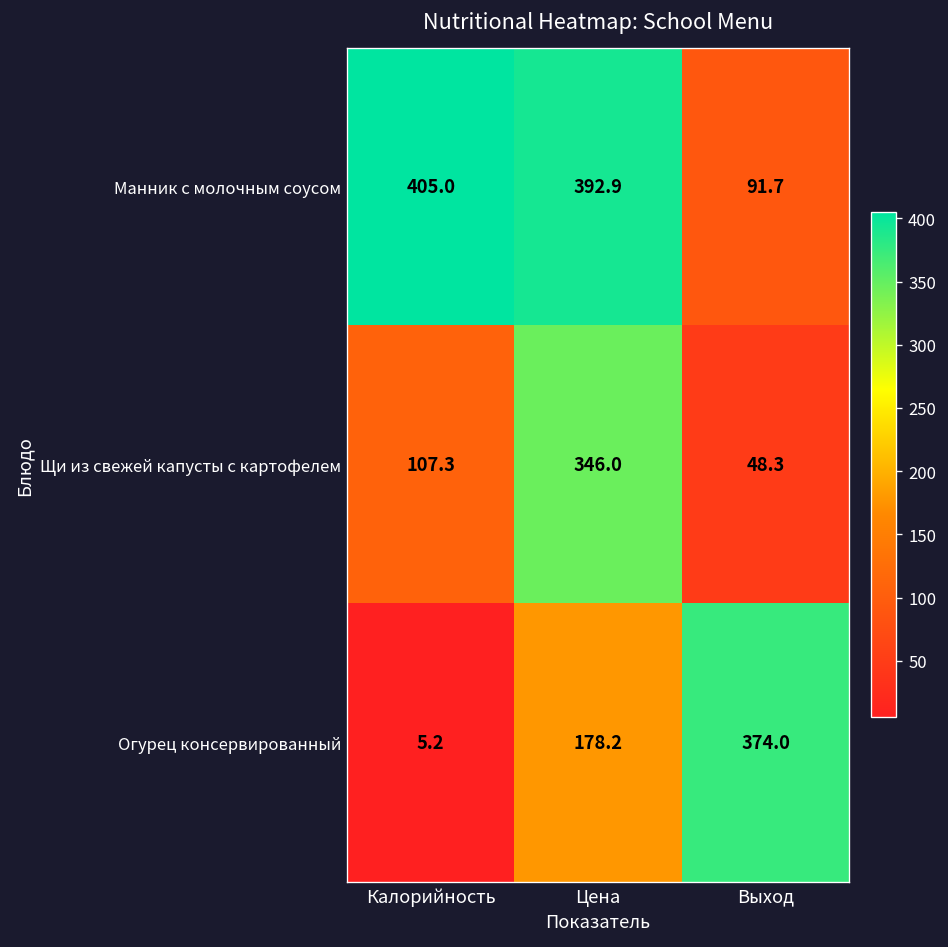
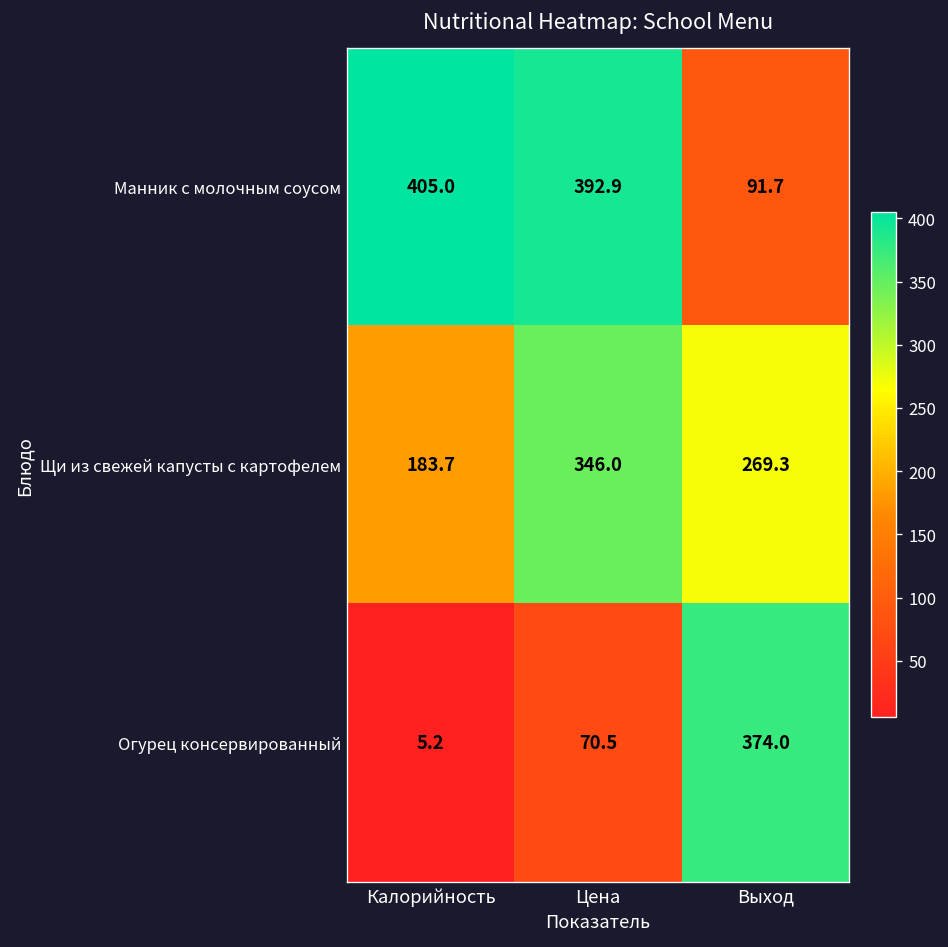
  {
    "Манник с молочным соусом": {
      "Калорийность": 405.0,
      "Цена": 392.9,
      "Выход": 91.7
    },
    "Щи из свежей капусты с картофелем": {
-     "Калорийность": 107.3,
+     "Калорийность": 183.7,
      "Цена": 346.0,
-     "Выход": 48.3
+     "Выход": 269.3
    },
    "Огурец консервированный": {
      "Калорийность": 5.2,
-     "Цена": 178.2,
+     "Цена": 70.5,
      "Выход": 374.0
    }
  }
